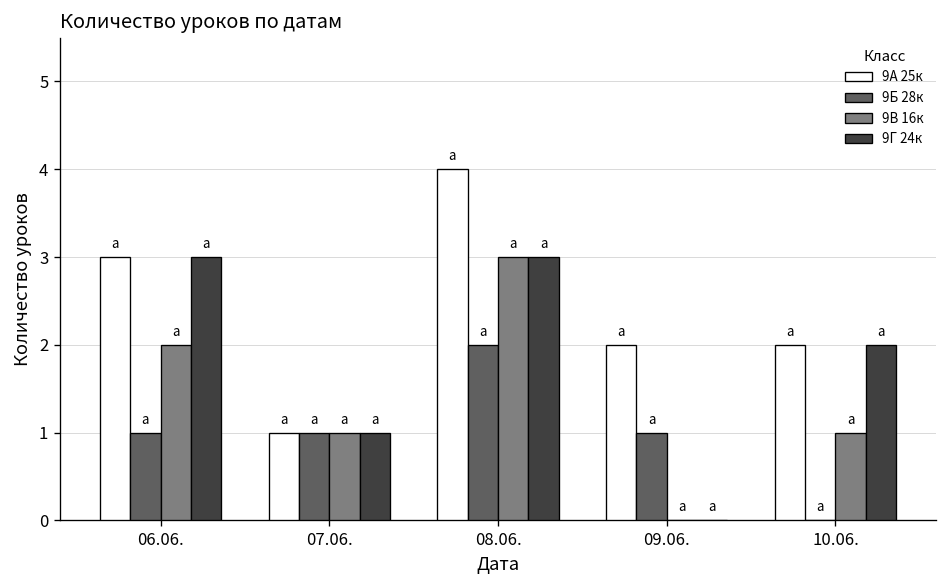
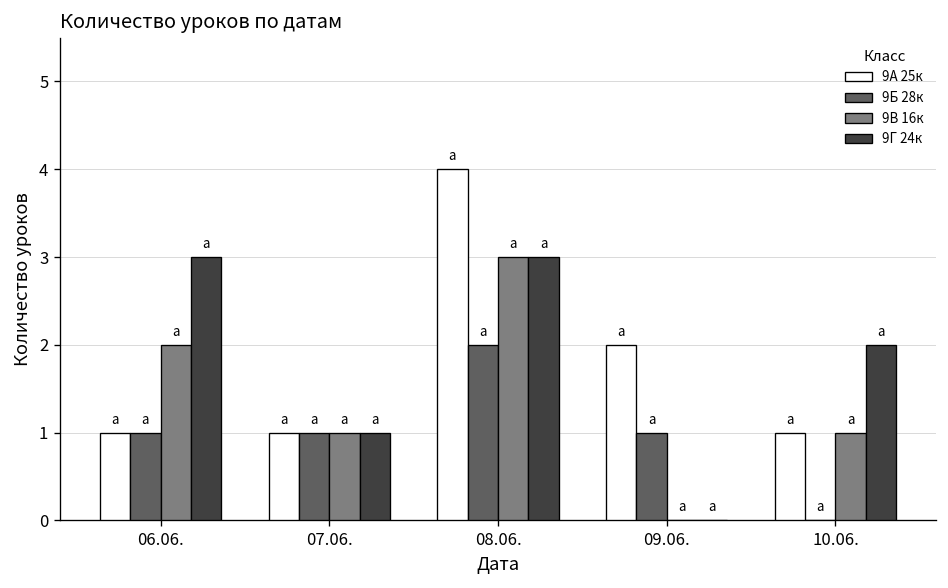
  {
    "9А 25к": {
-     "06.06.": 3,
+     "06.06.": 1,
      "07.06.": 1,
      "08.06.": 4,
      "09.06.": 2,
-     "10.06.": 2
+     "10.06.": 1
    }
  }
